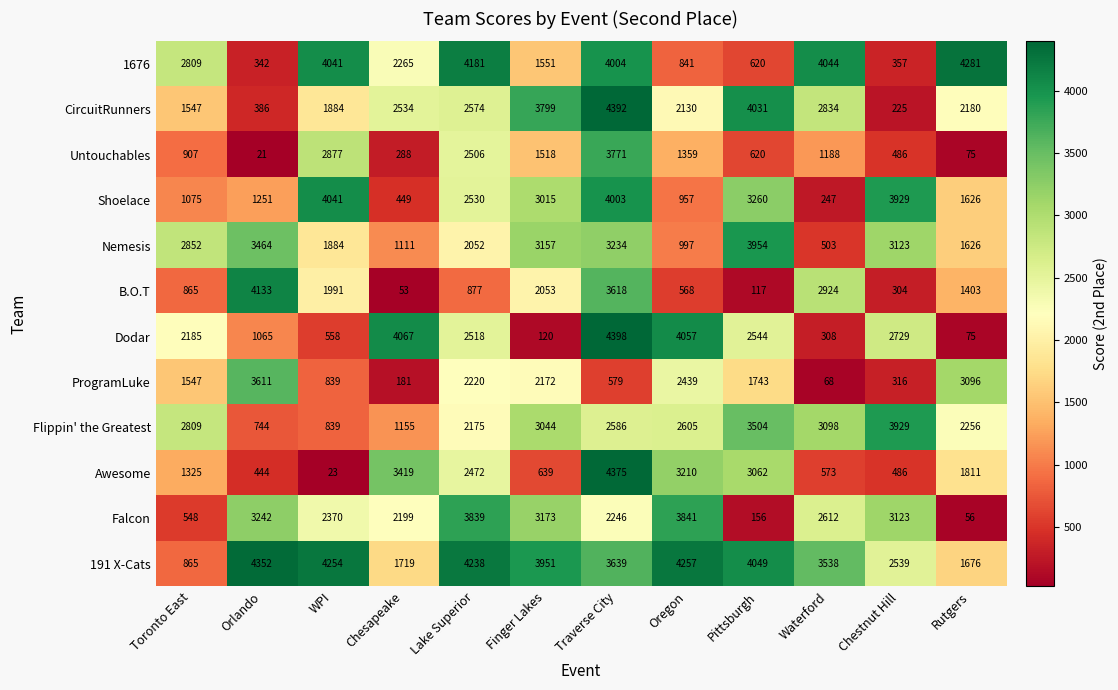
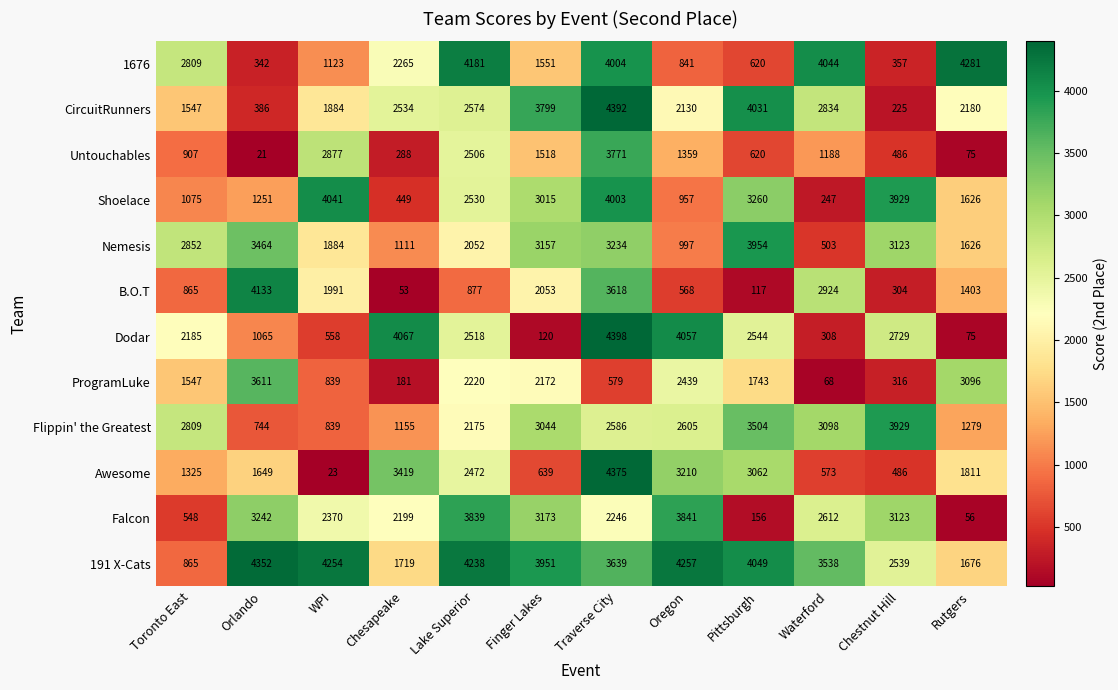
  {
    "1676": {
      "Toronto East": 2809,
      "Orlando": 342,
-     "WPI": 4041,
+     "WPI": 1123,
      "Chesapeake": 2265,
      "Lake Superior": 4181,
      "Finger Lakes": 1551,
      "Traverse City": 4004,
      "Oregon": 841,
      "Pittsburgh": 620,
      "Waterford": 4044,
      "Chestnut Hill": 357,
      "Rutgers": 4281
    },
    "CircuitRunners": {
      "Toronto East": 1547,
      "Orlando": 386,
      "WPI": 1884,
      "Chesapeake": 2534,
      "Lake Superior": 2574,
      "Finger Lakes": 3799,
      "Traverse City": 4392,
      "Oregon": 2130,
      "Pittsburgh": 4031,
      "Waterford": 2834,
      "Chestnut Hill": 225,
      "Rutgers": 2180
    },
    "Untouchables": {
      "Toronto East": 907,
      "Orlando": 21,
      "WPI": 2877,
      "Chesapeake": 288,
      "Lake Superior": 2506,
      "Finger Lakes": 1518,
      "Traverse City": 3771,
      "Oregon": 1359,
      "Pittsburgh": 620,
      "Waterford": 1188,
      "Chestnut Hill": 486,
      "Rutgers": 75
    },
    "Shoelace": {
      "Toronto East": 1075,
      "Orlando": 1251,
      "WPI": 4041,
      "Chesapeake": 449,
      "Lake Superior": 2530,
      "Finger Lakes": 3015,
      "Traverse City": 4003,
      "Oregon": 957,
      "Pittsburgh": 3260,
      "Waterford": 247,
      "Chestnut Hill": 3929,
      "Rutgers": 1626
    },
    "Nemesis": {
      "Toronto East": 2852,
      "Orlando": 3464,
      "WPI": 1884,
      "Chesapeake": 1111,
      "Lake Superior": 2052,
      "Finger Lakes": 3157,
      "Traverse City": 3234,
      "Oregon": 997,
      "Pittsburgh": 3954,
      "Waterford": 503,
      "Chestnut Hill": 3123,
      "Rutgers": 1626
    },
    "B.O.T": {
      "Toronto East": 865,
      "Orlando": 4133,
      "WPI": 1991,
      "Chesapeake": 53,
      "Lake Superior": 877,
      "Finger Lakes": 2053,
      "Traverse City": 3618,
      "Oregon": 568,
      "Pittsburgh": 117,
      "Waterford": 2924,
      "Chestnut Hill": 304,
      "Rutgers": 1403
    },
    "Dodar": {
      "Toronto East": 2185,
      "Orlando": 1065,
      "WPI": 558,
      "Chesapeake": 4067,
      "Lake Superior": 2518,
      "Finger Lakes": 120,
      "Traverse City": 4398,
      "Oregon": 4057,
      "Pittsburgh": 2544,
      "Waterford": 308,
      "Chestnut Hill": 2729,
      "Rutgers": 75
    },
    "ProgramLuke": {
      "Toronto East": 1547,
      "Orlando": 3611,
      "WPI": 839,
      "Chesapeake": 181,
      "Lake Superior": 2220,
      "Finger Lakes": 2172,
      "Traverse City": 579,
      "Oregon": 2439,
      "Pittsburgh": 1743,
      "Waterford": 68,
      "Chestnut Hill": 316,
      "Rutgers": 3096
    },
    "Flippin' the Greatest": {
      "Toronto East": 2809,
      "Orlando": 744,
      "WPI": 839,
      "Chesapeake": 1155,
      "Lake Superior": 2175,
      "Finger Lakes": 3044,
      "Traverse City": 2586,
      "Oregon": 2605,
      "Pittsburgh": 3504,
      "Waterford": 3098,
      "Chestnut Hill": 3929,
-     "Rutgers": 2256
+     "Rutgers": 1279
    },
    "Awesome": {
      "Toronto East": 1325,
-     "Orlando": 444,
+     "Orlando": 1649,
      "WPI": 23,
      "Chesapeake": 3419,
      "Lake Superior": 2472,
      "Finger Lakes": 639,
      "Traverse City": 4375,
      "Oregon": 3210,
      "Pittsburgh": 3062,
      "Waterford": 573,
      "Chestnut Hill": 486,
      "Rutgers": 1811
    },
    "Falcon": {
      "Toronto East": 548,
      "Orlando": 3242,
      "WPI": 2370,
      "Chesapeake": 2199,
      "Lake Superior": 3839,
      "Finger Lakes": 3173,
      "Traverse City": 2246,
      "Oregon": 3841,
      "Pittsburgh": 156,
      "Waterford": 2612,
      "Chestnut Hill": 3123,
      "Rutgers": 56
    },
    "191 X-Cats": {
      "Toronto East": 865,
      "Orlando": 4352,
      "WPI": 4254,
      "Chesapeake": 1719,
      "Lake Superior": 4238,
      "Finger Lakes": 3951,
      "Traverse City": 3639,
      "Oregon": 4257,
      "Pittsburgh": 4049,
      "Waterford": 3538,
      "Chestnut Hill": 2539,
      "Rutgers": 1676
    }
  }
